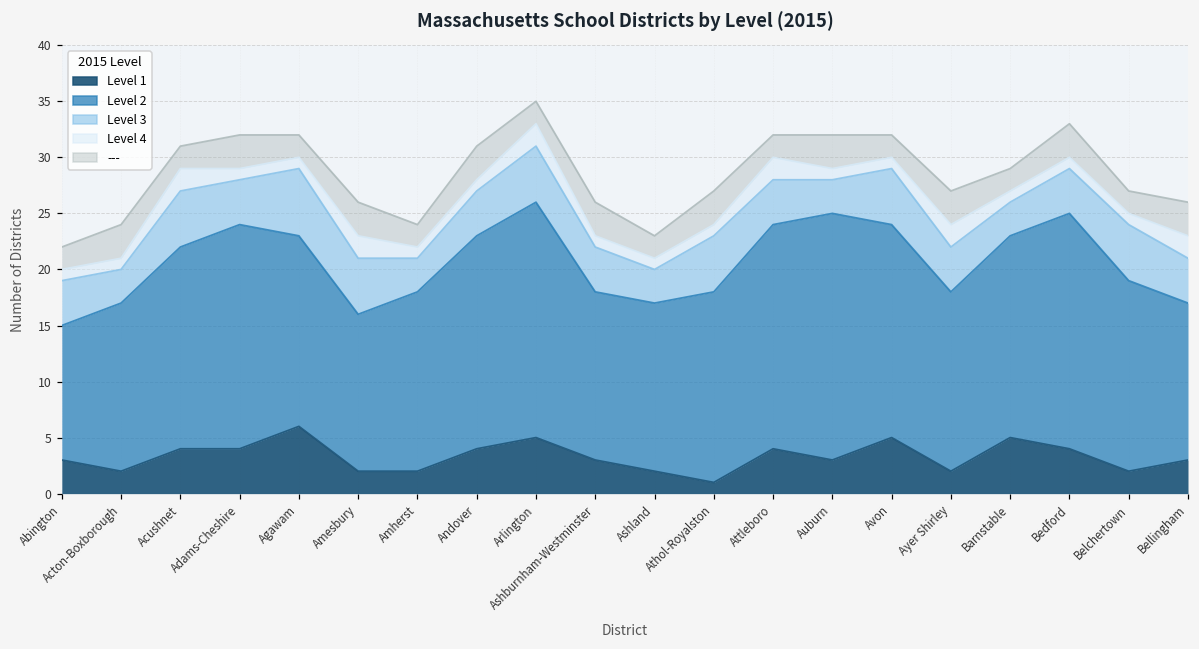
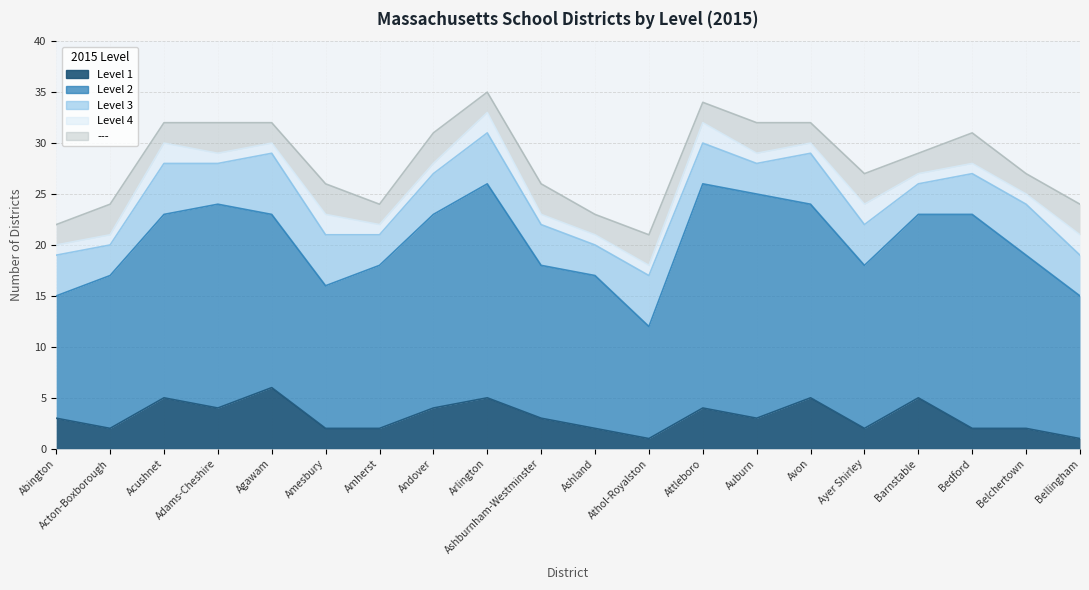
  {
    "Level 1": {
      "Abington": 3,
      "Acton-Boxborough": 2,
-     "Acushnet": 4,
+     "Acushnet": 5,
      "Adams-Cheshire": 4,
      "Agawam": 6,
      "Amesbury": 2,
      "Amherst": 2,
      "Andover": 4,
      "Arlington": 5,
      "Ashburnham-Westminster": 3,
      "Ashland": 2,
      "Athol-Royalston": 1,
      "Attleboro": 4,
      "Auburn": 3,
      "Avon": 5,
      "Ayer Shirley": 2,
      "Barnstable": 5,
-     "Bedford": 4,
+     "Bedford": 2,
      "Belchertown": 2,
-     "Bellingham": 3
+     "Bellingham": 1
    },
    "Level 2": {
      "Abington": 12,
      "Acton-Boxborough": 15,
      "Acushnet": 18,
      "Adams-Cheshire": 20,
      "Agawam": 17,
      "Amesbury": 14,
      "Amherst": 16,
      "Andover": 19,
      "Arlington": 21,
      "Ashburnham-Westminster": 15,
      "Ashland": 15,
-     "Athol-Royalston": 17,
-     "Attleboro": 20,
+     "Athol-Royalston": 11,
+     "Attleboro": 22,
      "Auburn": 22,
      "Avon": 19,
      "Ayer Shirley": 16,
      "Barnstable": 18,
      "Bedford": 21,
      "Belchertown": 17,
      "Bellingham": 14
    },
    "Level 3": {
      "Abington": 4,
      "Acton-Boxborough": 3,
      "Acushnet": 5,
      "Adams-Cheshire": 4,
      "Agawam": 6,
      "Amesbury": 5,
      "Amherst": 3,
      "Andover": 4,
      "Arlington": 5,
      "Ashburnham-Westminster": 4,
      "Ashland": 3,
      "Athol-Royalston": 5,
      "Attleboro": 4,
      "Auburn": 3,
      "Avon": 5,
      "Ayer Shirley": 4,
      "Barnstable": 3,
      "Bedford": 4,
      "Belchertown": 5,
      "Bellingham": 4
    }
  }
